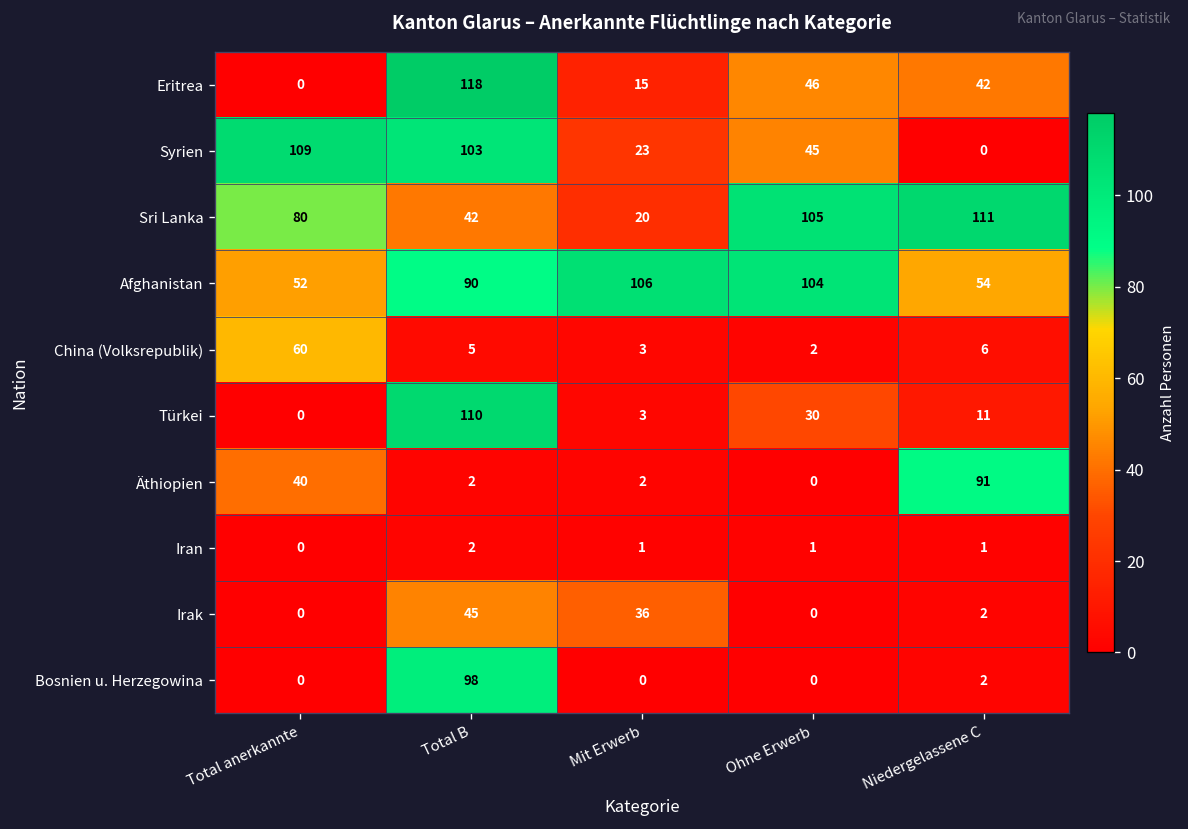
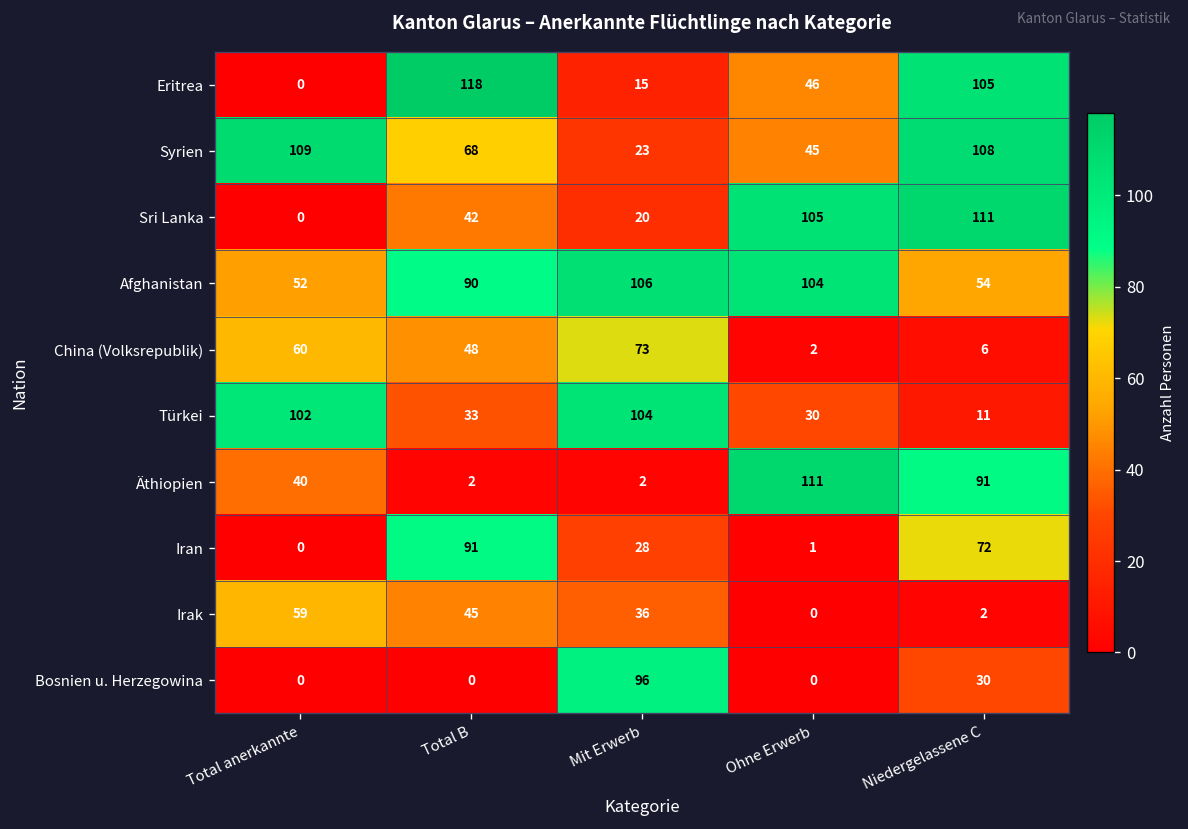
  {
    "Eritrea": {
      "Total anerkannte": 0,
      "Total B": 118,
      "Mit Erwerb": 15,
      "Ohne Erwerb": 46,
-     "Niedergelassene C": 42
+     "Niedergelassene C": 105
    },
    "Syrien": {
      "Total anerkannte": 109,
-     "Total B": 103,
+     "Total B": 68,
      "Mit Erwerb": 23,
      "Ohne Erwerb": 45,
-     "Niedergelassene C": 0
+     "Niedergelassene C": 108
    },
    "Sri Lanka": {
-     "Total anerkannte": 80,
+     "Total anerkannte": 0,
      "Total B": 42,
      "Mit Erwerb": 20,
      "Ohne Erwerb": 105,
      "Niedergelassene C": 111
    },
    "Afghanistan": {
      "Total anerkannte": 52,
      "Total B": 90,
      "Mit Erwerb": 106,
      "Ohne Erwerb": 104,
      "Niedergelassene C": 54
    },
    "China (Volksrepublik)": {
      "Total anerkannte": 60,
-     "Total B": 5,
-     "Mit Erwerb": 3,
+     "Total B": 48,
+     "Mit Erwerb": 73,
      "Ohne Erwerb": 2,
      "Niedergelassene C": 6
    },
    "Türkei": {
-     "Total anerkannte": 0,
-     "Total B": 110,
-     "Mit Erwerb": 3,
+     "Total anerkannte": 102,
+     "Total B": 33,
+     "Mit Erwerb": 104,
      "Ohne Erwerb": 30,
      "Niedergelassene C": 11
    },
    "Äthiopien": {
      "Total anerkannte": 40,
      "Total B": 2,
      "Mit Erwerb": 2,
-     "Ohne Erwerb": 0,
+     "Ohne Erwerb": 111,
      "Niedergelassene C": 91
    },
    "Iran": {
      "Total anerkannte": 0,
-     "Total B": 2,
-     "Mit Erwerb": 1,
+     "Total B": 91,
+     "Mit Erwerb": 28,
      "Ohne Erwerb": 1,
-     "Niedergelassene C": 1
+     "Niedergelassene C": 72
    },
    "Irak": {
-     "Total anerkannte": 0,
+     "Total anerkannte": 59,
      "Total B": 45,
      "Mit Erwerb": 36,
      "Ohne Erwerb": 0,
      "Niedergelassene C": 2
    },
    "Bosnien u. Herzegowina": {
      "Total anerkannte": 0,
-     "Total B": 98,
-     "Mit Erwerb": 0,
+     "Total B": 0,
+     "Mit Erwerb": 96,
      "Ohne Erwerb": 0,
-     "Niedergelassene C": 2
+     "Niedergelassene C": 30
    }
  }
